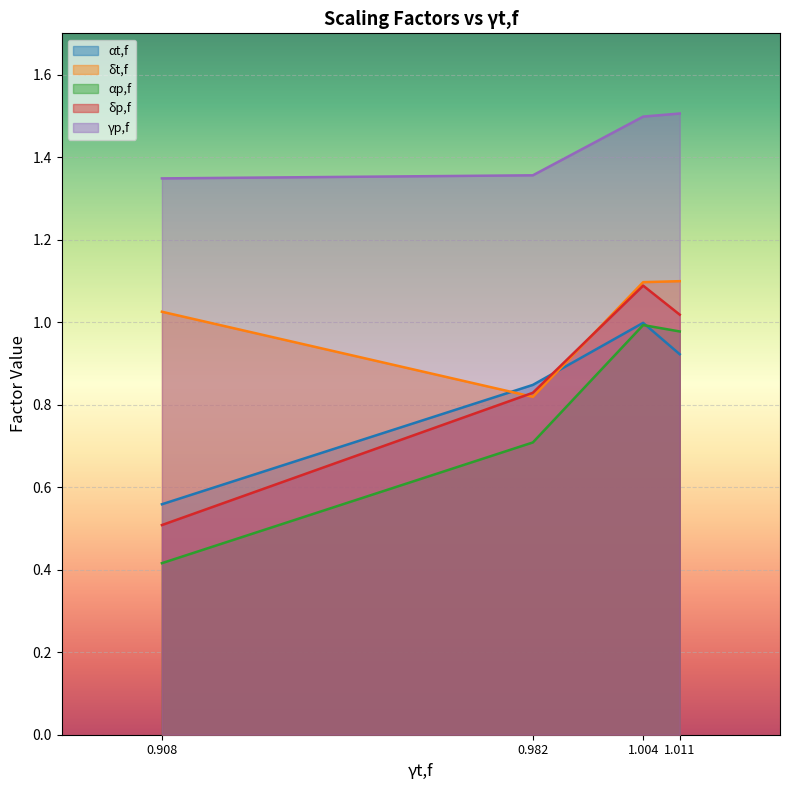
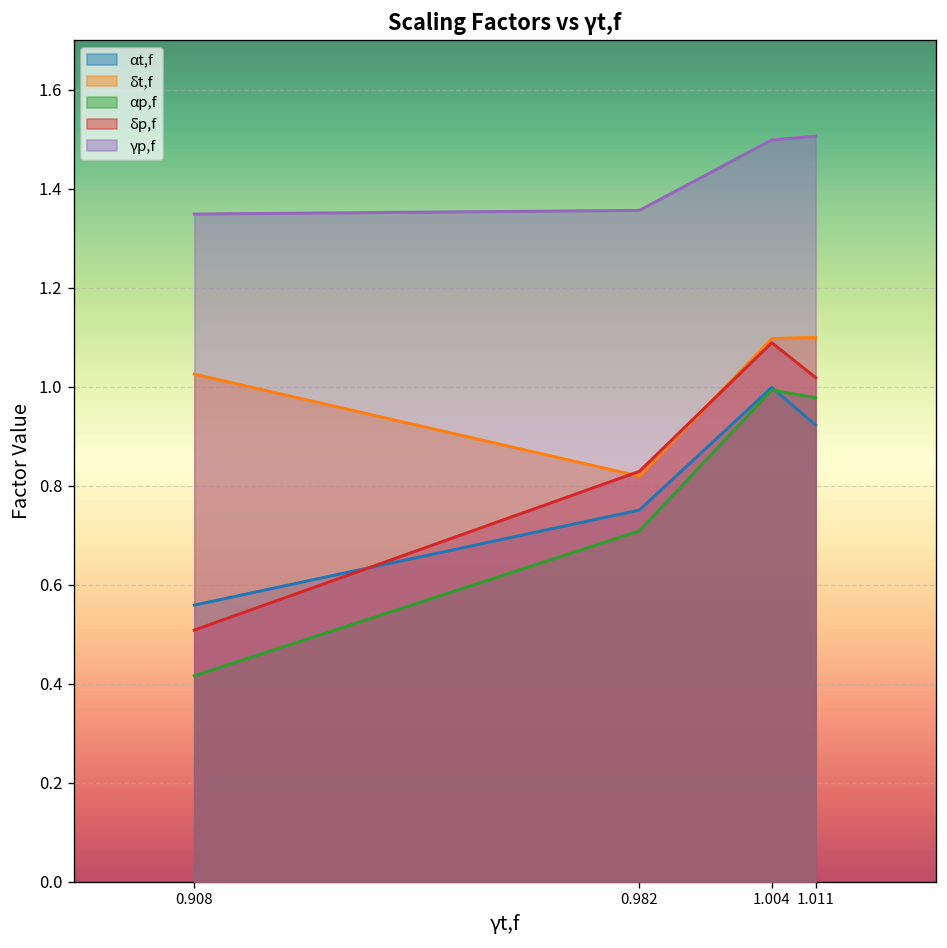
  {
    "αt,f": {
      "0.908": 0.56,
-     "0.982": 0.85,
+     "0.982": 0.75,
      "1.011": 0.92
    },
    "δt,f": {
      "0.908": 1.03,
      "0.982": 0.82,
      "1.004": 1.10,
      "1.011": 1.10
    },
    "αp,f": {
      "0.908": 0.42,
      "0.982": 0.71,
      "1.011": 0.98
    },
    "δp,f": {
      "0.908": 0.51,
      "0.982": 0.83,
      "1.004": 1.09,
      "1.011": 1.02
    },
    "γp,f": {
      "0.908": 1.35,
      "0.982": 1.36,
      "1.004": 1.50,
      "1.011": 1.51
    }
  }
